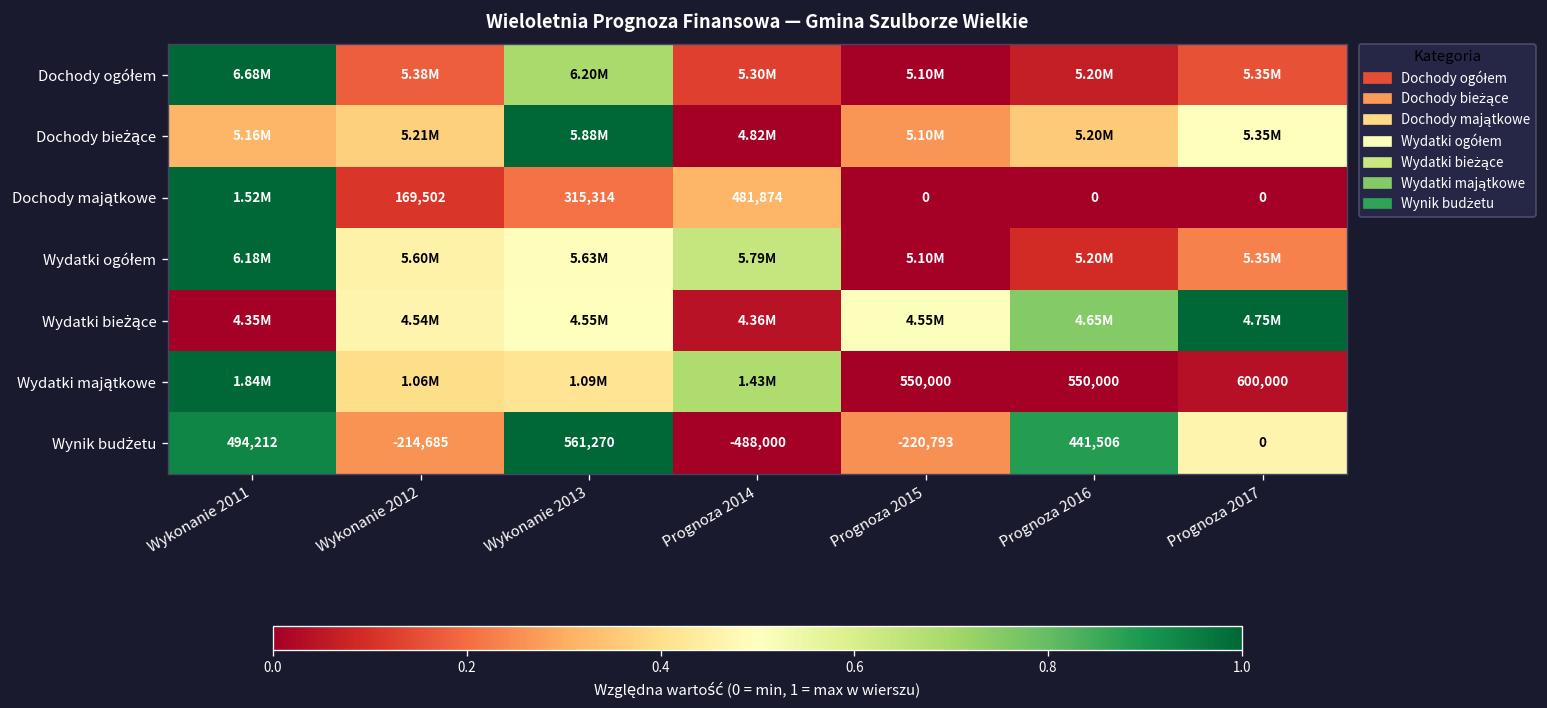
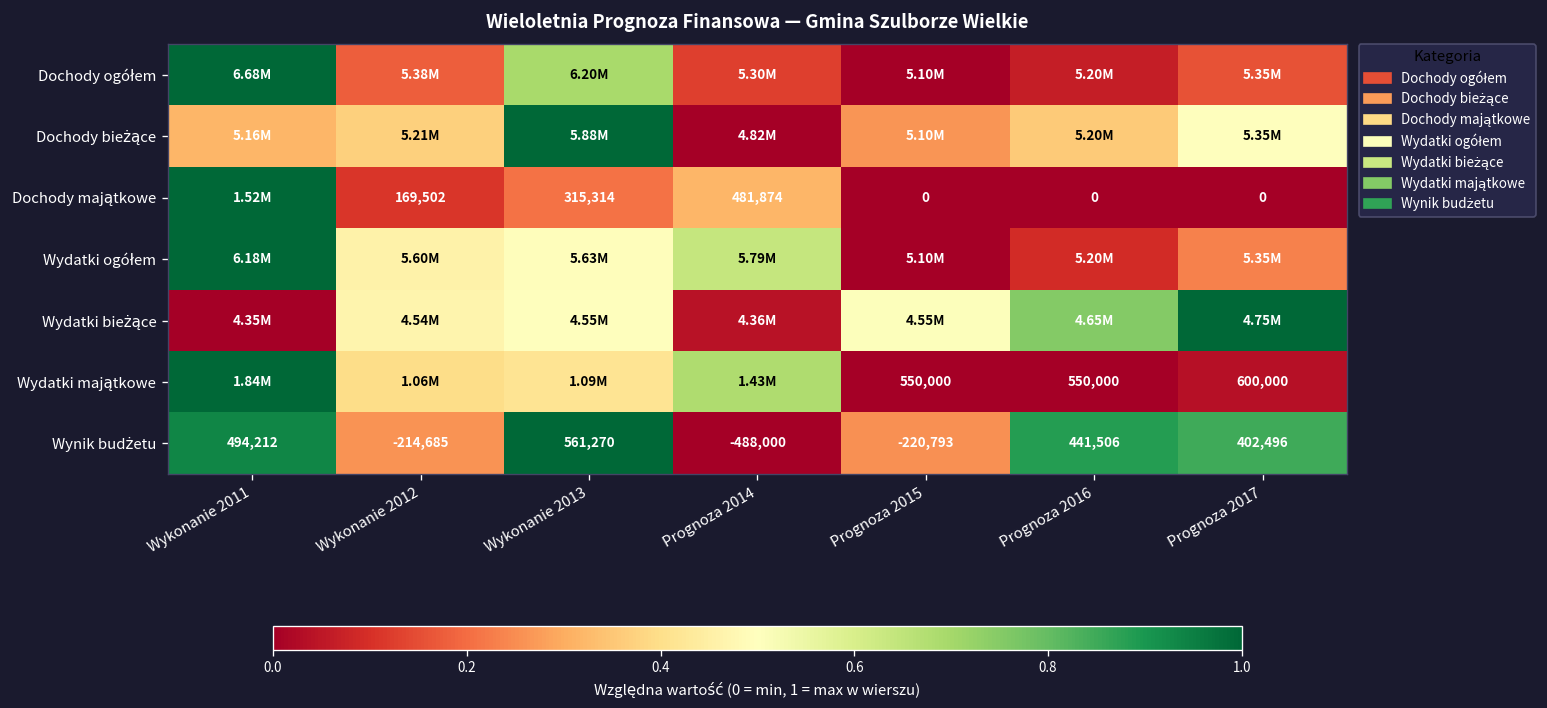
  {
    "Dochody ogółem": {
      "Wykonanie 2011": "6.68M",
      "Wykonanie 2012": "5.38M",
      "Wykonanie 2013": "6.20M",
      "Prognoza 2014": "5.30M",
      "Prognoza 2015": "5.10M",
      "Prognoza 2016": "5.20M",
      "Prognoza 2017": "5.35M"
    },
    "Dochody bieżące": {
      "Wykonanie 2011": "5.16M",
      "Wykonanie 2012": "5.21M",
      "Wykonanie 2013": "5.88M",
      "Prognoza 2014": "4.82M",
      "Prognoza 2015": "5.10M",
      "Prognoza 2016": "5.20M",
      "Prognoza 2017": "5.35M"
    },
    "Dochody majątkowe": {
      "Wykonanie 2011": "1.52M",
      "Wykonanie 2012": "169,502",
      "Wykonanie 2013": "315,314",
      "Prognoza 2014": "481,874",
      "Prognoza 2015": "0",
      "Prognoza 2016": "0",
      "Prognoza 2017": "0"
    },
    "Wydatki ogółem": {
      "Wykonanie 2011": "6.18M",
      "Wykonanie 2012": "5.60M",
      "Wykonanie 2013": "5.63M",
      "Prognoza 2014": "5.79M",
      "Prognoza 2015": "5.10M",
      "Prognoza 2016": "5.20M",
      "Prognoza 2017": "5.35M"
    },
    "Wydatki bieżące": {
      "Wykonanie 2011": "4.35M",
      "Wykonanie 2012": "4.54M",
      "Wykonanie 2013": "4.55M",
      "Prognoza 2014": "4.36M",
      "Prognoza 2015": "4.55M",
      "Prognoza 2016": "4.65M",
      "Prognoza 2017": "4.75M"
    },
    "Wydatki majątkowe": {
      "Wykonanie 2011": "1.84M",
      "Wykonanie 2012": "1.06M",
      "Wykonanie 2013": "1.09M",
      "Prognoza 2014": "1.43M",
      "Prognoza 2015": "550,000",
      "Prognoza 2016": "550,000",
      "Prognoza 2017": "600,000"
    },
    "Wynik budżetu": {
      "Wykonanie 2011": "494,212",
      "Wykonanie 2012": "-214,685",
      "Wykonanie 2013": "561,270",
      "Prognoza 2014": "-488,000",
      "Prognoza 2015": "-220,793",
      "Prognoza 2016": "441,506",
-     "Prognoza 2017": "0"
+     "Prognoza 2017": "402,496"
    }
  }
